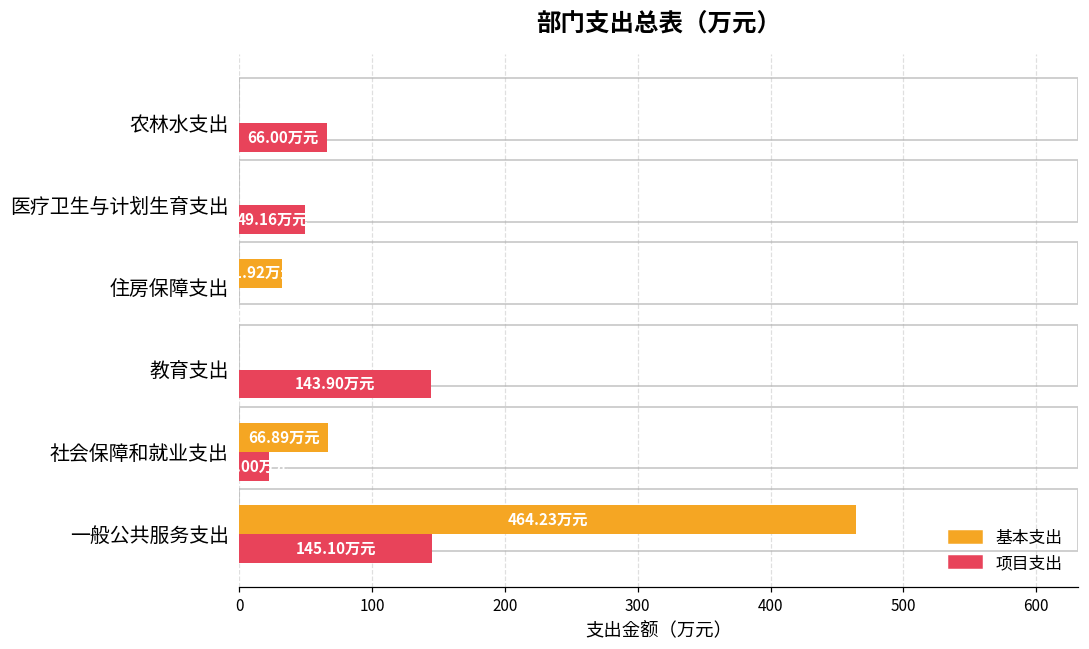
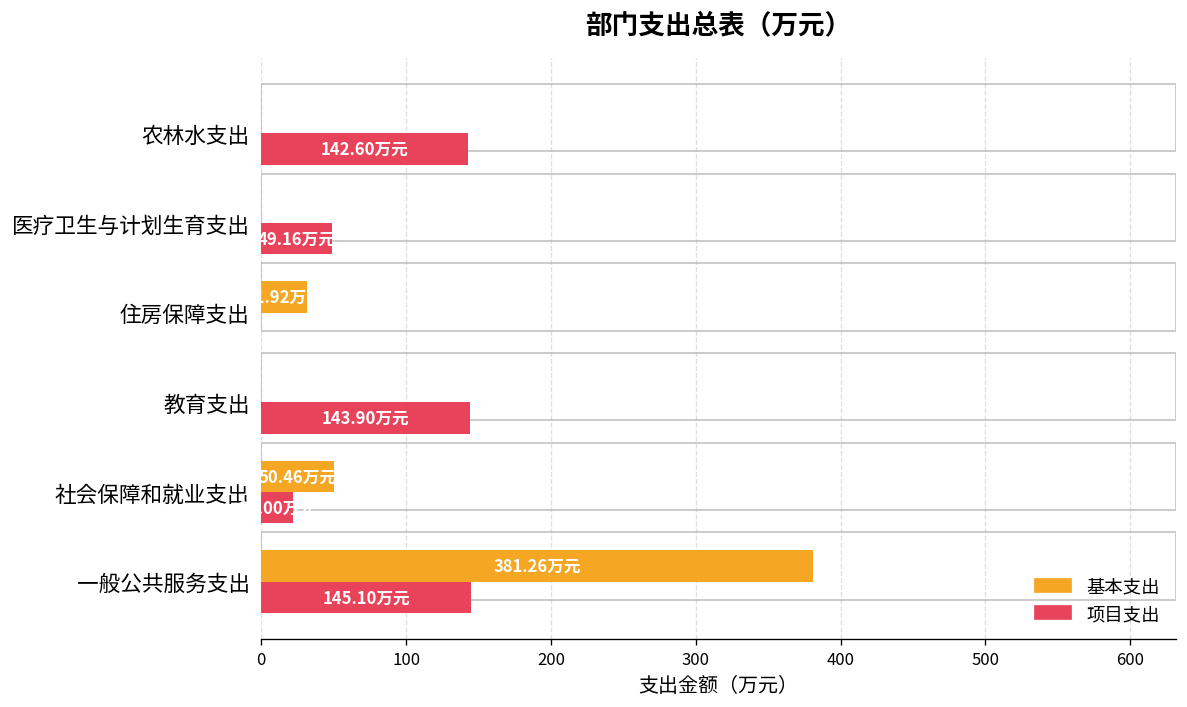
  {
    "基本支出": {
-     "社会保障和就业支出": 66.89,
-     "一般公共服务支出": 464.23
+     "社会保障和就业支出": 50.46,
+     "一般公共服务支出": 381.26
    },
    "项目支出": {
-     "农林水支出": 66.00,
+     "农林水支出": 142.60,
      "医疗卫生与计划生育支出": 49.16,
      "教育支出": 143.90,
      "一般公共服务支出": 145.10
    }
  }
